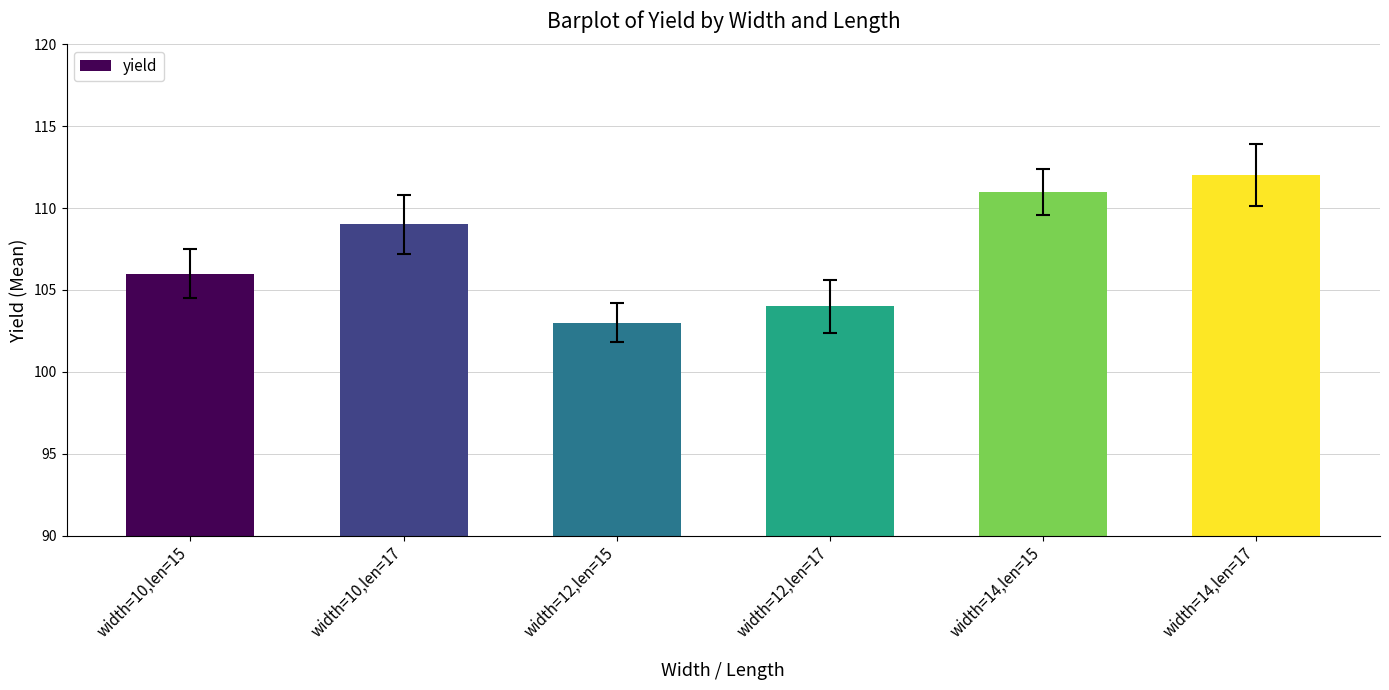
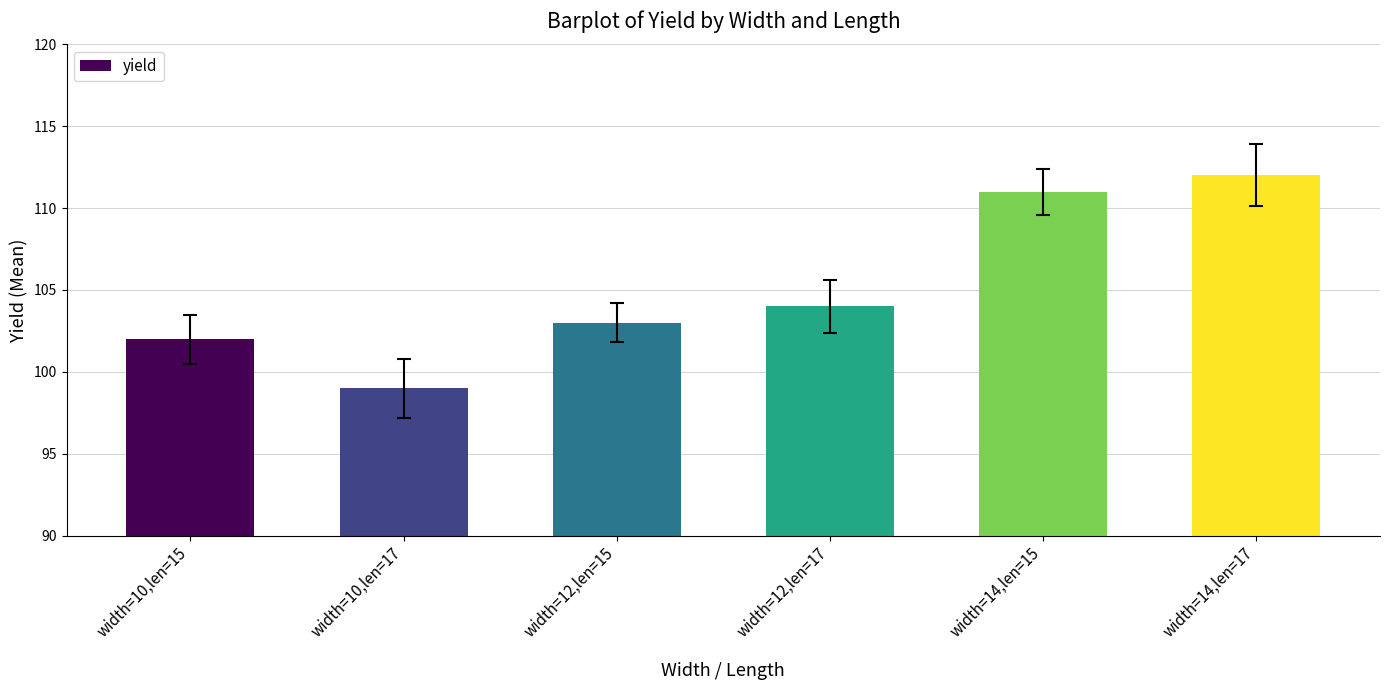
  {
    "yield": {
-     "width=10,len=15": 106,
-     "width=10,len=17": 109,
+     "width=10,len=15": 102,
+     "width=10,len=17": 99,
      "width=12,len=15": 103,
      "width=12,len=17": 104,
      "width=14,len=15": 111,
      "width=14,len=17": 112
    }
  }
